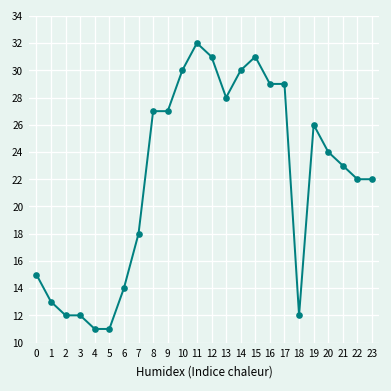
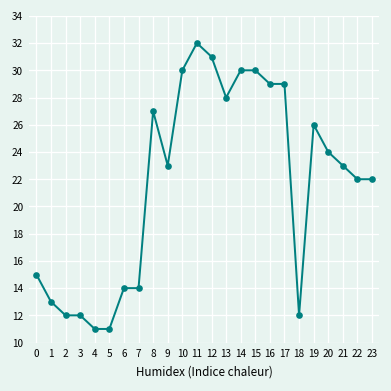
  {
    "0": 15,
    "1": 13,
    "2": 12,
    "3": 12,
    "4": 11,
    "5": 11,
    "6": 14,
-   "7": 18,
+   "7": 14,
    "8": 27,
-   "9": 27,
+   "9": 23,
    "10": 30,
    "11": 32,
    "12": 31,
    "13": 28,
    "14": 30,
-   "15": 31,
+   "15": 30,
    "16": 29,
    "17": 29,
    "18": 12,
    "19": 26,
    "20": 24,
    "21": 23,
    "22": 22,
    "23": 22
  }
